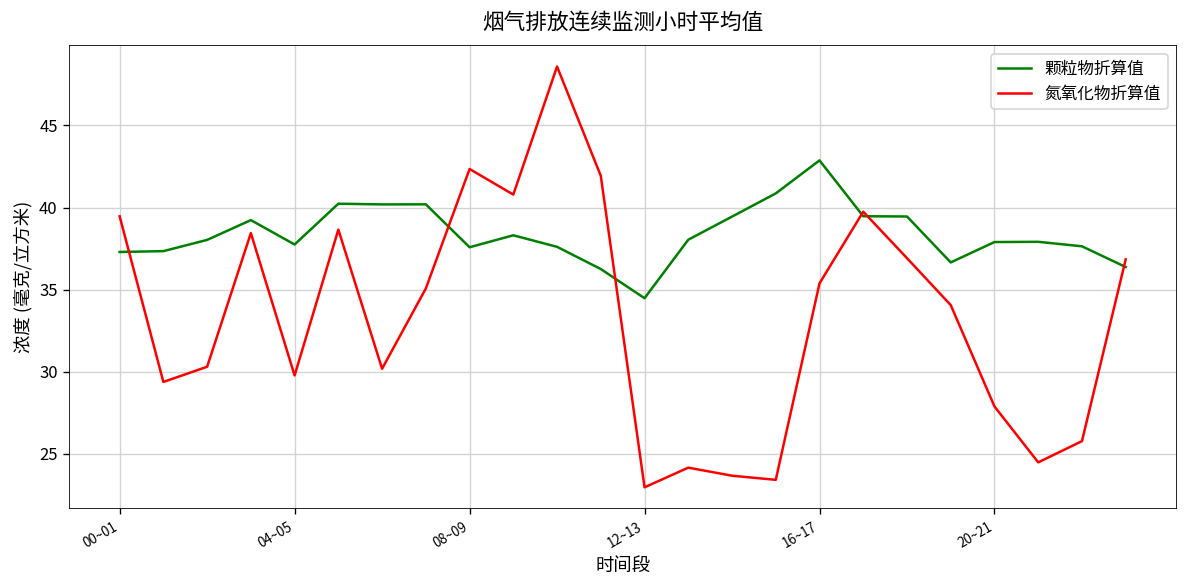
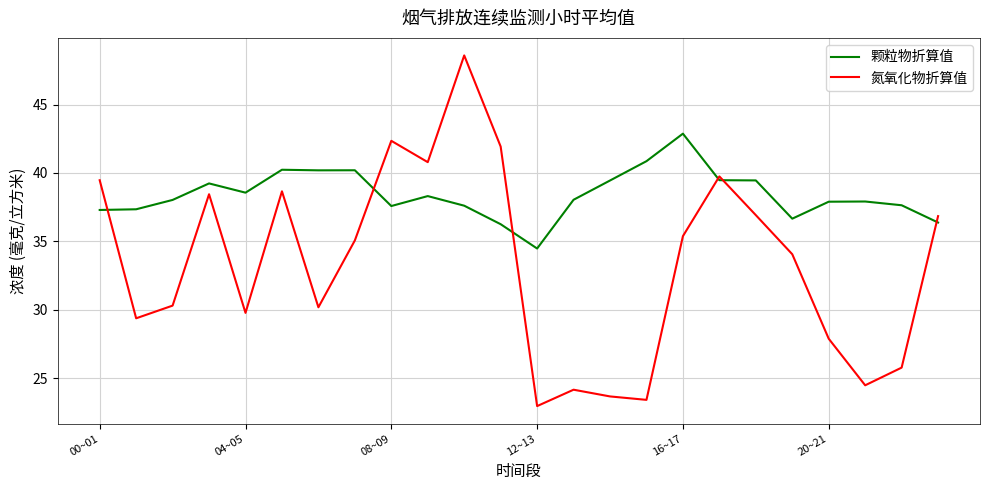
  {
    "颗粒物折算值": {
      "00~01": 37.3,
-     "04~05": 37.8,
+     "04~05": 38.6,
      "08~09": 37.6,
      "12~13": 34.5,
      "16~17": 42.9,
      "20~21": 37.9
    },
    "氮氧化物折算值": {
      "00~01": 39.5,
      "04~05": 29.8,
      "08~09": 42.3,
      "12~13": 23.0,
      "16~17": 35.4,
      "20~21": 27.9
    }
  }
